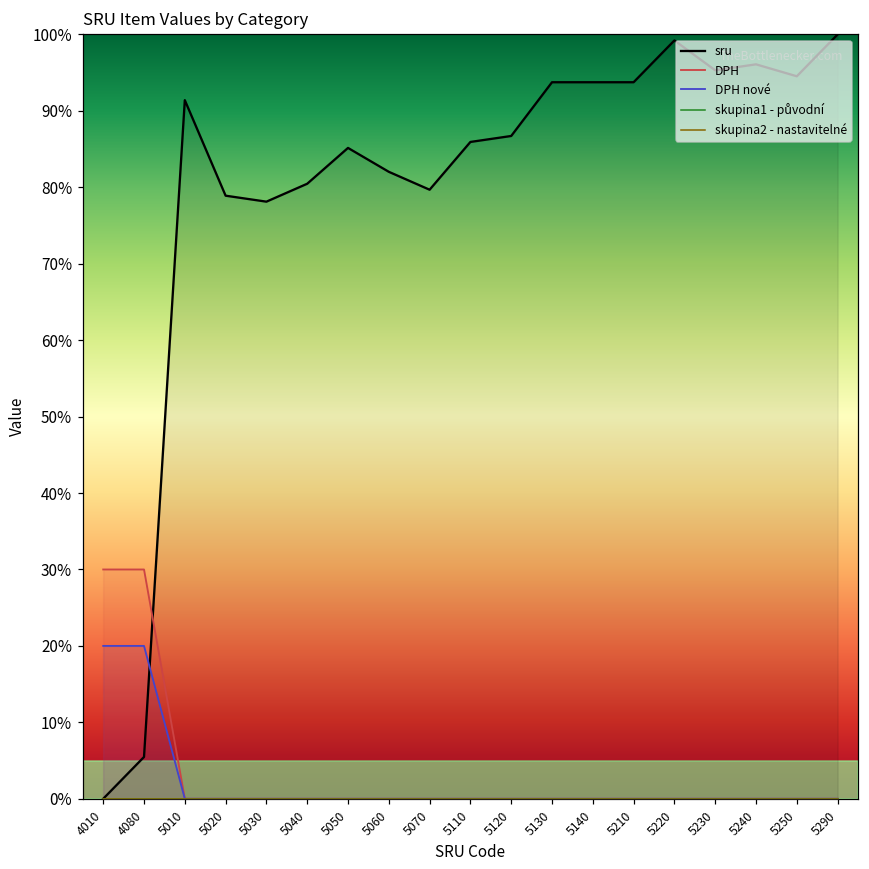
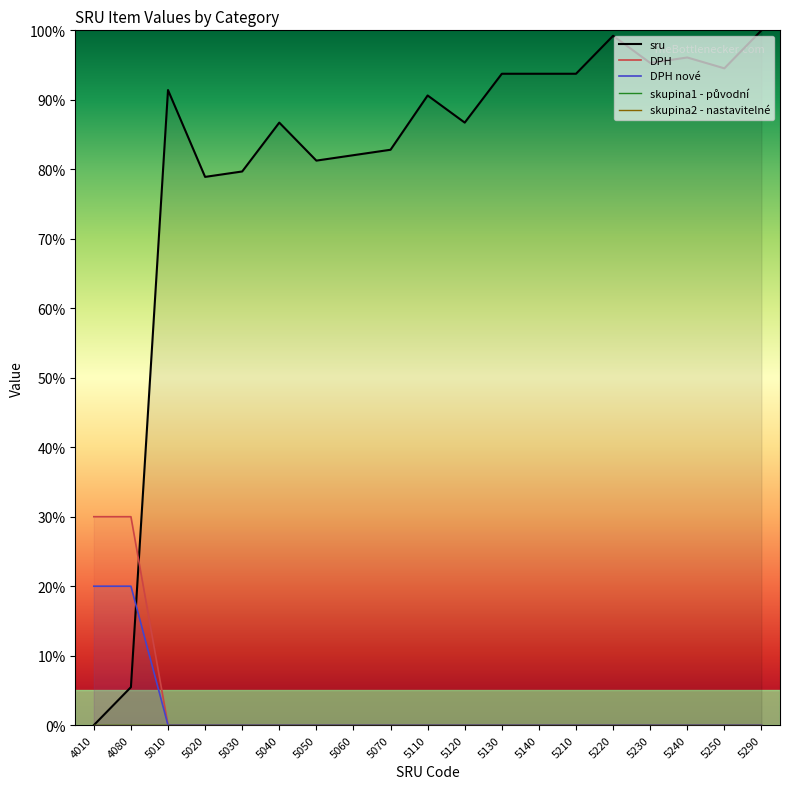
  {
    "sru": {
      "4080": "5%",
      "5010": "91%",
      "5020": "79%",
-     "5030": "78%",
-     "5040": "80%",
-     "5050": "85%",
+     "5030": "80%",
+     "5040": "87%",
+     "5050": "81%",
      "5060": "82%",
-     "5070": "80%",
-     "5110": "86%",
+     "5070": "83%",
+     "5110": "91%",
      "5120": "87%",
      "5130": "94%",
      "5140": "94%",
      "5210": "94%",
      "5220": "99%",
      "5290": "100%"
    },
    "DPH": {
      "4010": "30%",
      "4080": "30%"
    },
    "DPH nové": {
      "4010": "20%",
      "4080": "20%"
    }
  }
